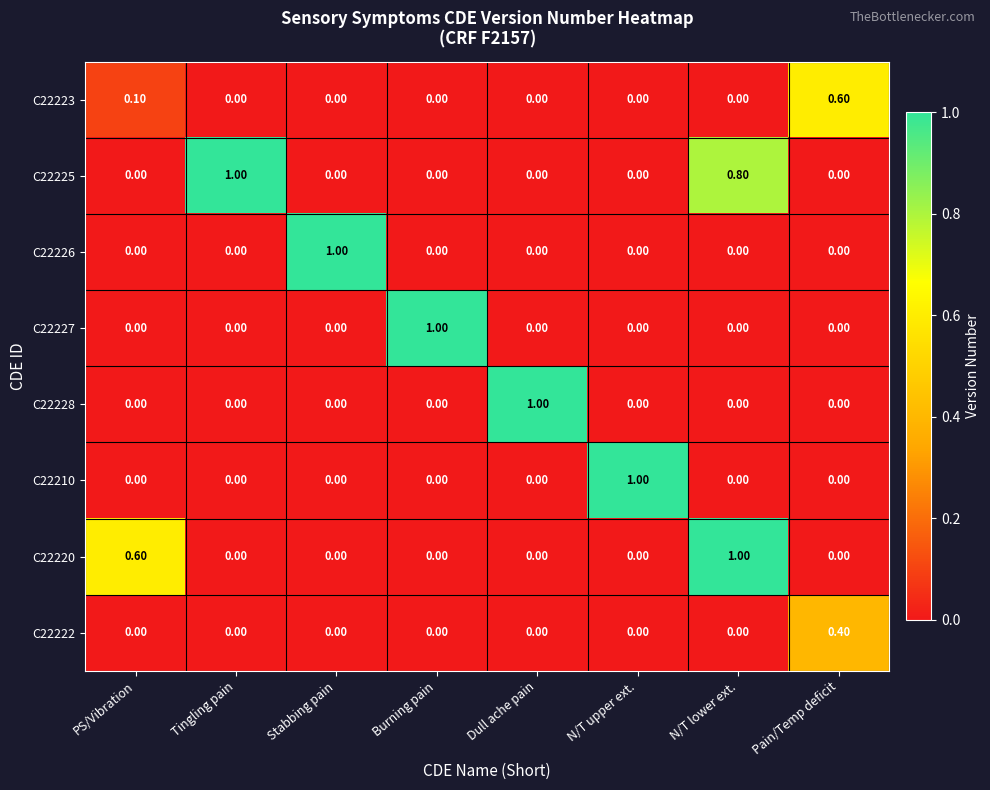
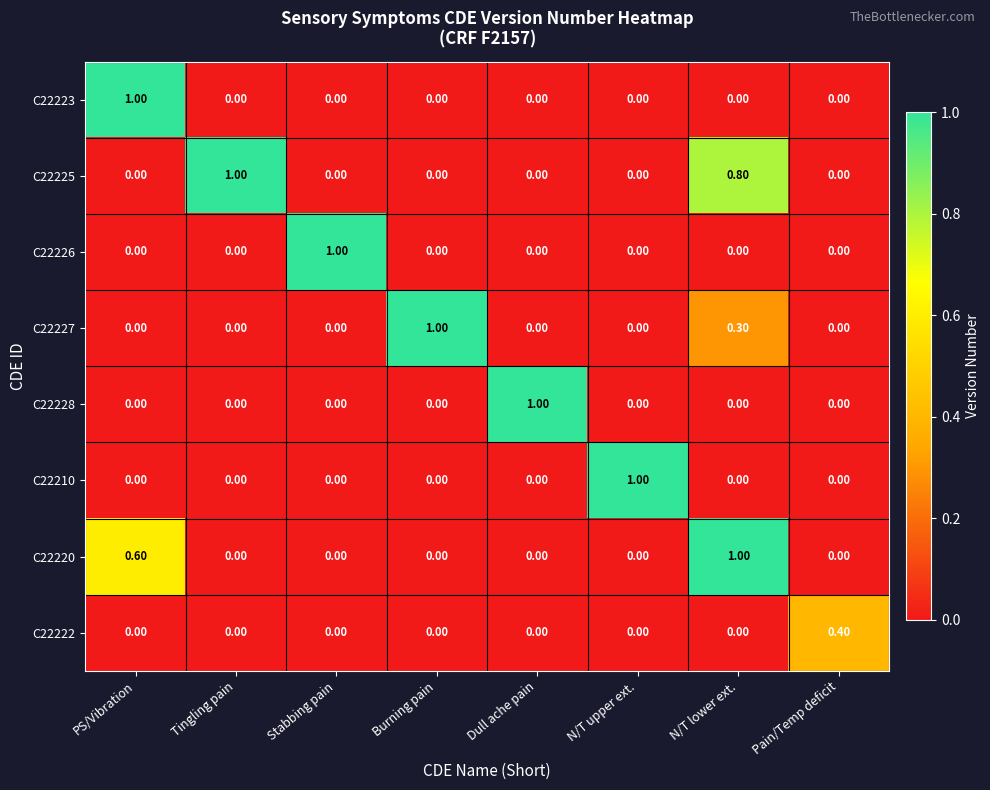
  {
    "C22223": {
-     "PS/Vibration": 0.10,
+     "PS/Vibration": 1.00,
      "Tingling pain": 0.00,
      "Stabbing pain": 0.00,
      "Burning pain": 0.00,
      "Dull ache pain": 0.00,
      "N/T upper ext.": 0.00,
      "N/T lower ext.": 0.00,
-     "Pain/Temp deficit": 0.60
+     "Pain/Temp deficit": 0.00
    },
    "C22225": {
      "PS/Vibration": 0.00,
      "Tingling pain": 1.00,
      "Stabbing pain": 0.00,
      "Burning pain": 0.00,
      "Dull ache pain": 0.00,
      "N/T upper ext.": 0.00,
      "N/T lower ext.": 0.80,
      "Pain/Temp deficit": 0.00
    },
    "C22226": {
      "PS/Vibration": 0.00,
      "Tingling pain": 0.00,
      "Stabbing pain": 1.00,
      "Burning pain": 0.00,
      "Dull ache pain": 0.00,
      "N/T upper ext.": 0.00,
      "N/T lower ext.": 0.00,
      "Pain/Temp deficit": 0.00
    },
    "C22227": {
      "PS/Vibration": 0.00,
      "Tingling pain": 0.00,
      "Stabbing pain": 0.00,
      "Burning pain": 1.00,
      "Dull ache pain": 0.00,
      "N/T upper ext.": 0.00,
-     "N/T lower ext.": 0.00,
+     "N/T lower ext.": 0.30,
      "Pain/Temp deficit": 0.00
    },
    "C22228": {
      "PS/Vibration": 0.00,
      "Tingling pain": 0.00,
      "Stabbing pain": 0.00,
      "Burning pain": 0.00,
      "Dull ache pain": 1.00,
      "N/T upper ext.": 0.00,
      "N/T lower ext.": 0.00,
      "Pain/Temp deficit": 0.00
    },
    "C22210": {
      "PS/Vibration": 0.00,
      "Tingling pain": 0.00,
      "Stabbing pain": 0.00,
      "Burning pain": 0.00,
      "Dull ache pain": 0.00,
      "N/T upper ext.": 1.00,
      "N/T lower ext.": 0.00,
      "Pain/Temp deficit": 0.00
    },
    "C22220": {
      "PS/Vibration": 0.60,
      "Tingling pain": 0.00,
      "Stabbing pain": 0.00,
      "Burning pain": 0.00,
      "Dull ache pain": 0.00,
      "N/T upper ext.": 0.00,
      "N/T lower ext.": 1.00,
      "Pain/Temp deficit": 0.00
    },
    "C22222": {
      "PS/Vibration": 0.00,
      "Tingling pain": 0.00,
      "Stabbing pain": 0.00,
      "Burning pain": 0.00,
      "Dull ache pain": 0.00,
      "N/T upper ext.": 0.00,
      "N/T lower ext.": 0.00,
      "Pain/Temp deficit": 0.40
    }
  }
